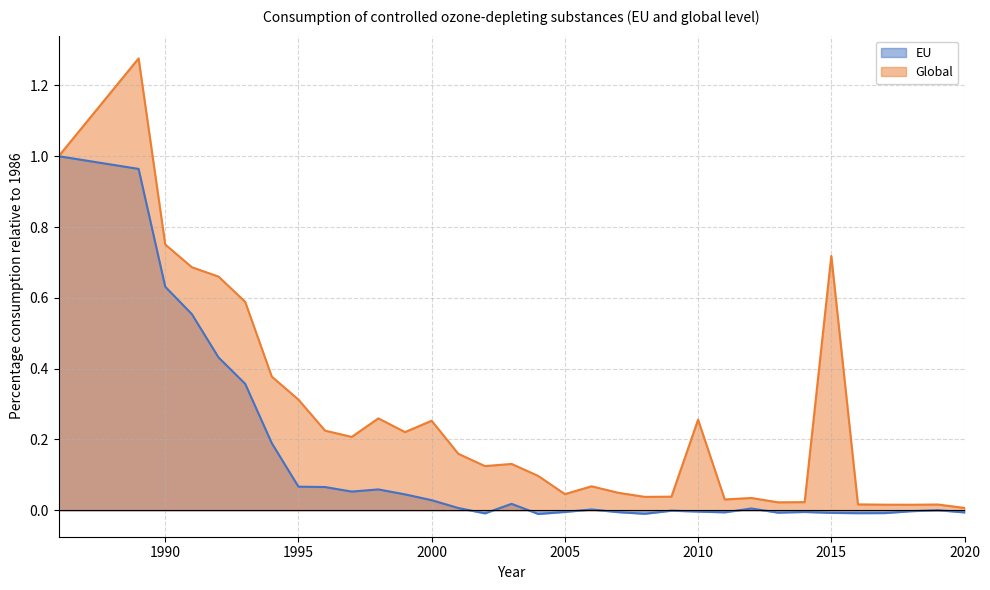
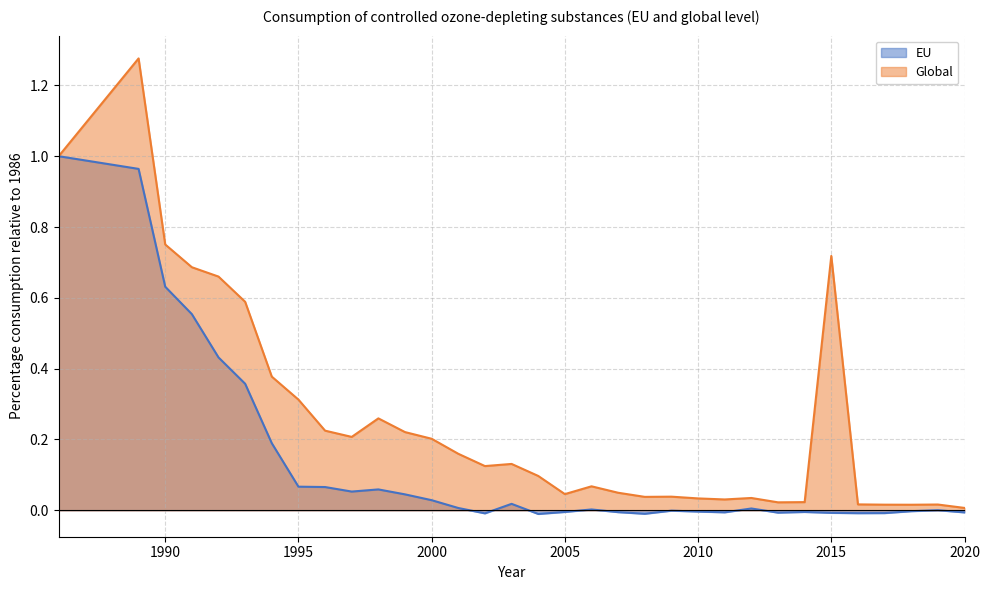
  {
    "Global": {
      "1990": 0.75,
      "1995": 0.31,
-     "2000": 0.25,
+     "2000": 0.20,
      "2005": 0.05,
-     "2010": 0.26,
+     "2010": 0.03,
      "2015": 0.72
    }
  }
